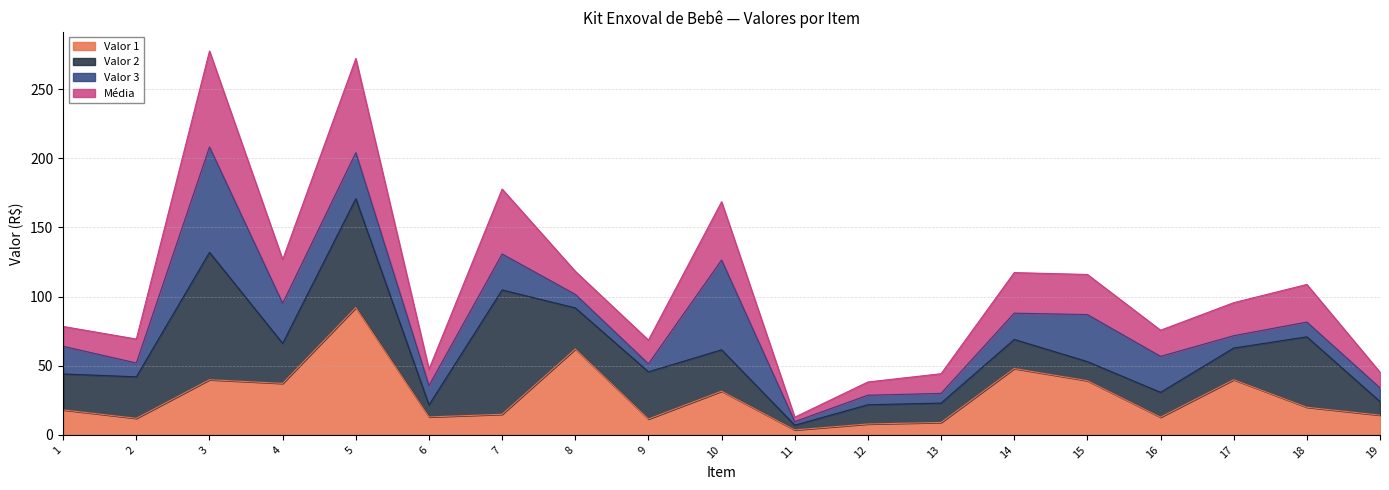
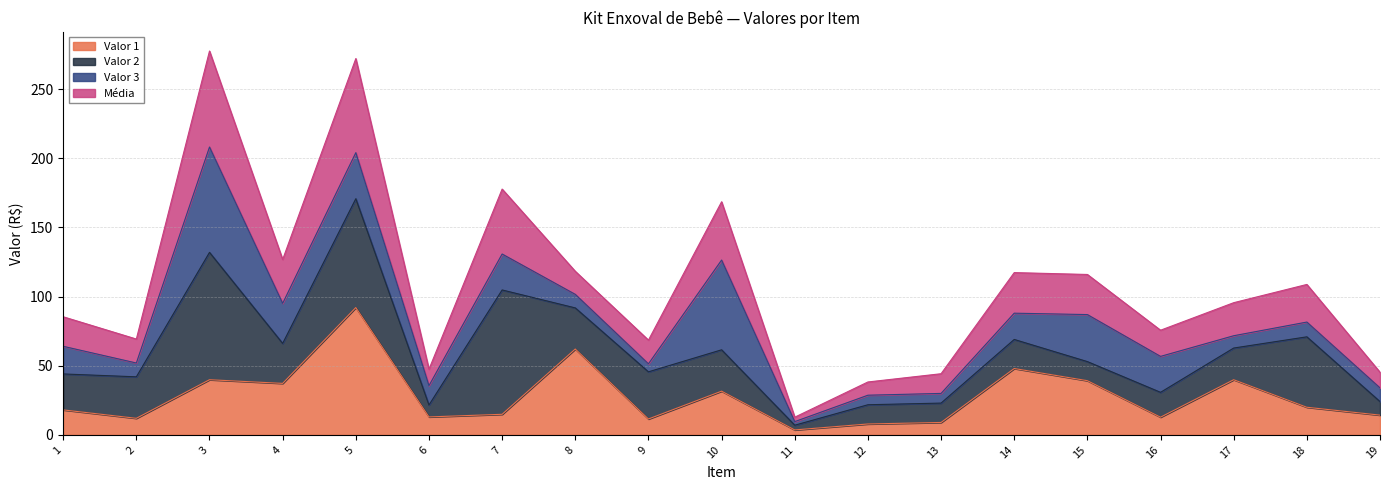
  {
    "Valor 1": {
      "1": 18,
      "2": 12,
      "3": 40,
      "4": 37,
      "5": 92,
      "6": 13,
      "7": 15,
      "8": 62,
      "9": 12,
      "10": 32,
      "11": 4,
      "12": 8,
      "13": 9,
      "14": 48,
      "15": 39,
      "16": 13,
      "17": 40,
      "18": 20,
      "19": 14
    },
    "Valor 2": {
      "1": 26,
      "2": 30,
      "3": 92,
      "4": 29,
      "5": 79,
      "6": 9,
      "7": 90,
      "8": 30,
      "9": 34,
      "10": 30,
      "11": 3,
      "12": 14,
      "13": 14,
      "14": 21,
      "15": 14,
      "16": 18,
      "17": 23,
      "18": 51,
      "19": 10
    },
    "Valor 3": {
      "1": 20,
      "2": 10,
      "3": 76,
      "4": 29,
      "5": 33,
      "6": 14,
      "7": 26,
      "8": 10,
      "9": 6,
      "10": 65,
      "11": 3,
      "12": 7,
      "13": 7,
      "14": 19,
      "15": 34,
      "16": 26,
      "17": 9,
      "18": 11,
      "19": 10
    },
    "Média": {
-     "1": 14,
+     "1": 21,
      "2": 17,
      "3": 69,
      "4": 32,
      "5": 68,
      "6": 12,
      "7": 47,
      "8": 17,
      "9": 17,
      "10": 42,
      "11": 3,
      "12": 10,
      "13": 14,
      "14": 29,
      "15": 29,
      "16": 19,
      "17": 24,
      "18": 27,
      "19": 11
    }
  }
